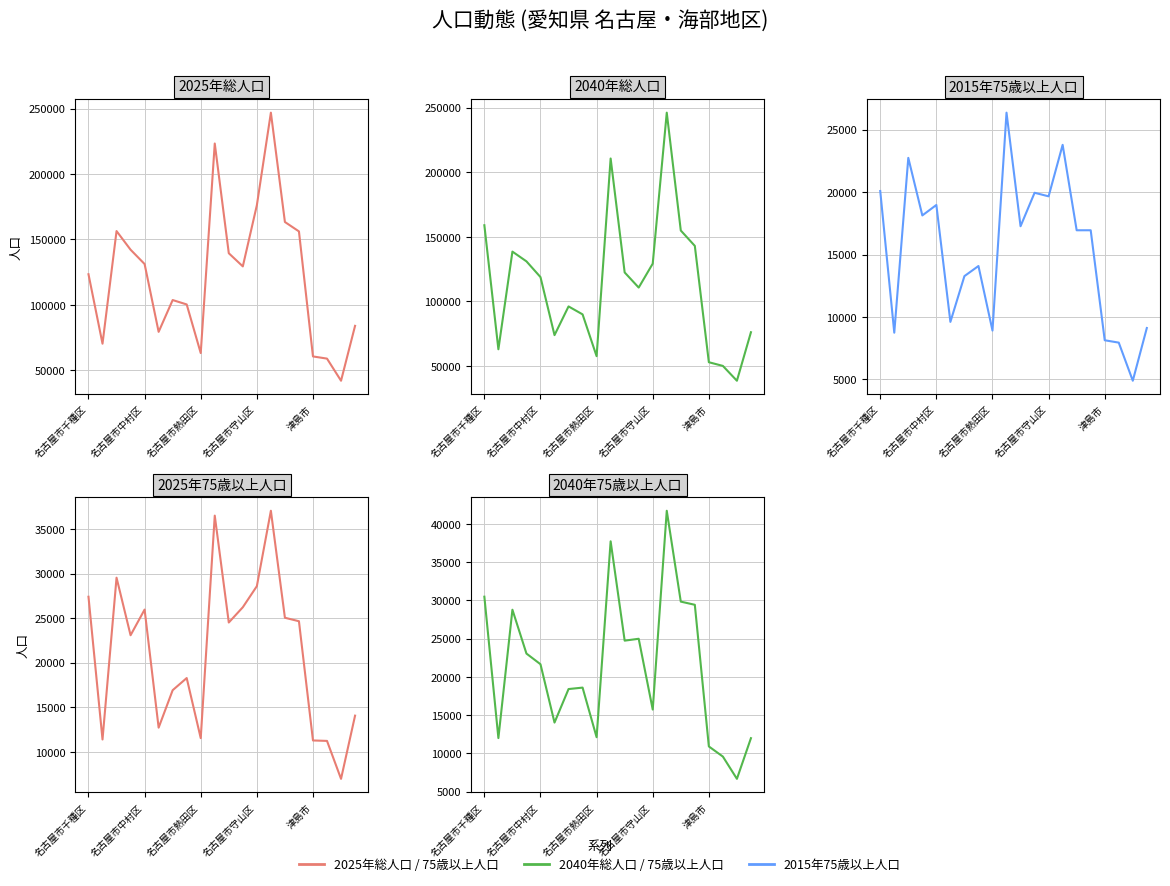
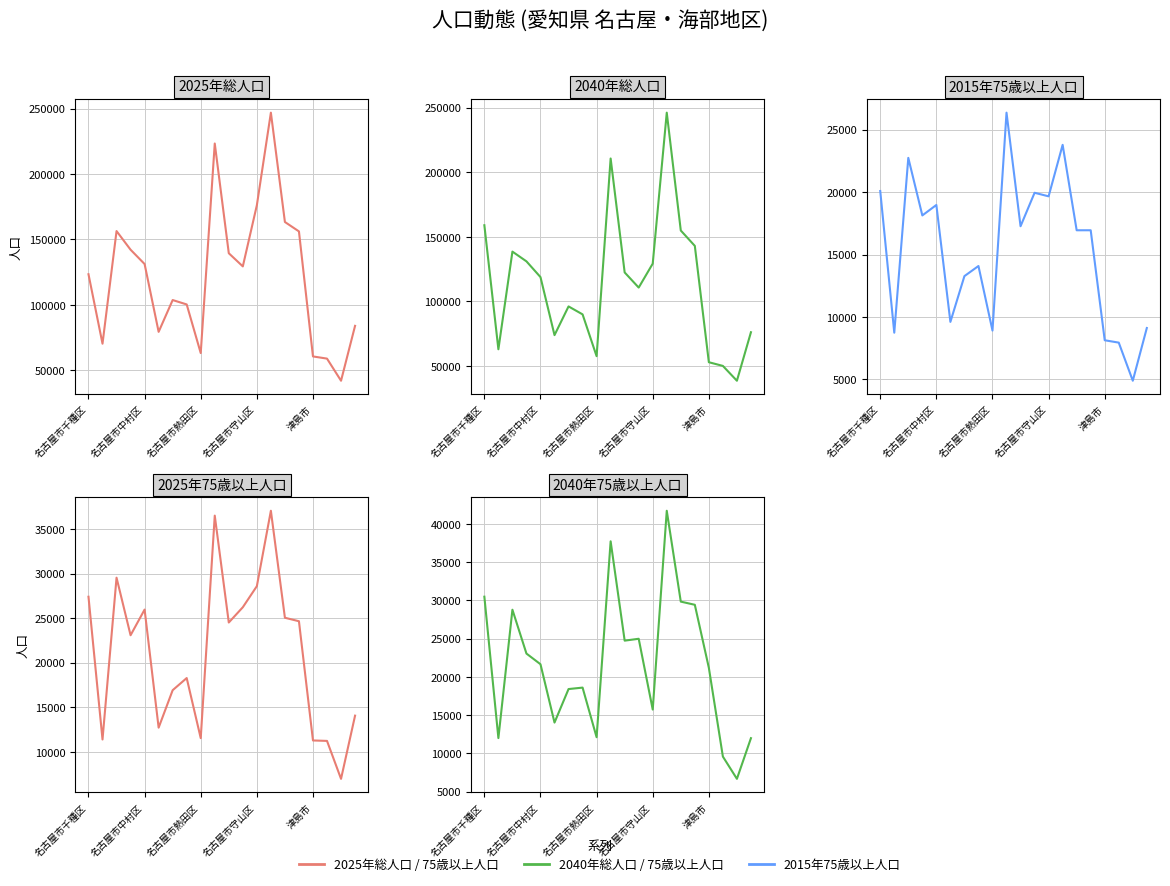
  {
    "2025年総人口": {
      "名古屋市千種区": 123000,
      "名古屋市中村区": 131000,
      "名古屋市熱田区": 63000,
      "名古屋市守山区": 176000,
      "津島市": 61000
    },
    "2040年総人口": {
      "名古屋市千種区": 159000,
      "名古屋市中村区": 119000,
      "名古屋市熱田区": 58000,
      "名古屋市守山区": 129000,
      "津島市": 53000
    },
    "2015年75歳以上人口": {
      "名古屋市千種区": 20100,
      "名古屋市中村区": 19000,
      "名古屋市熱田区": 8900,
      "名古屋市守山区": 19700,
      "津島市": 8100
    },
    "2025年75歳以上人口": {
      "名古屋市千種区": 27000,
      "名古屋市中村区": 26000,
      "名古屋市熱田区": 12000,
      "名古屋市守山区": 29000,
      "津島市": 11000
    },
    "2040年75歳以上人口": {
      "名古屋市千種区": 30000,
      "名古屋市中村区": 22000,
      "名古屋市熱田区": 12000,
      "名古屋市守山区": 16000,
-     "津島市": 11000
+     "津島市": 21000
    }
  }
